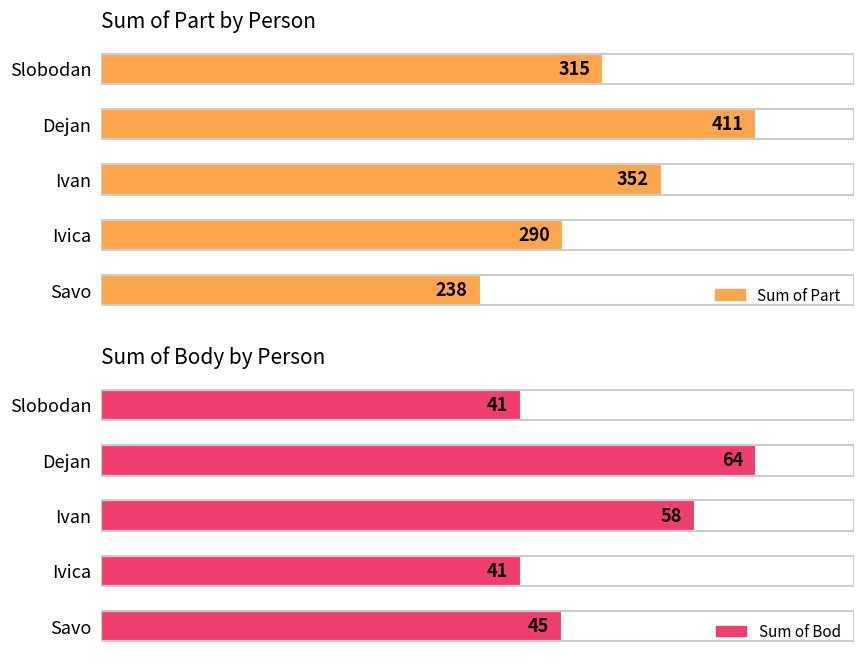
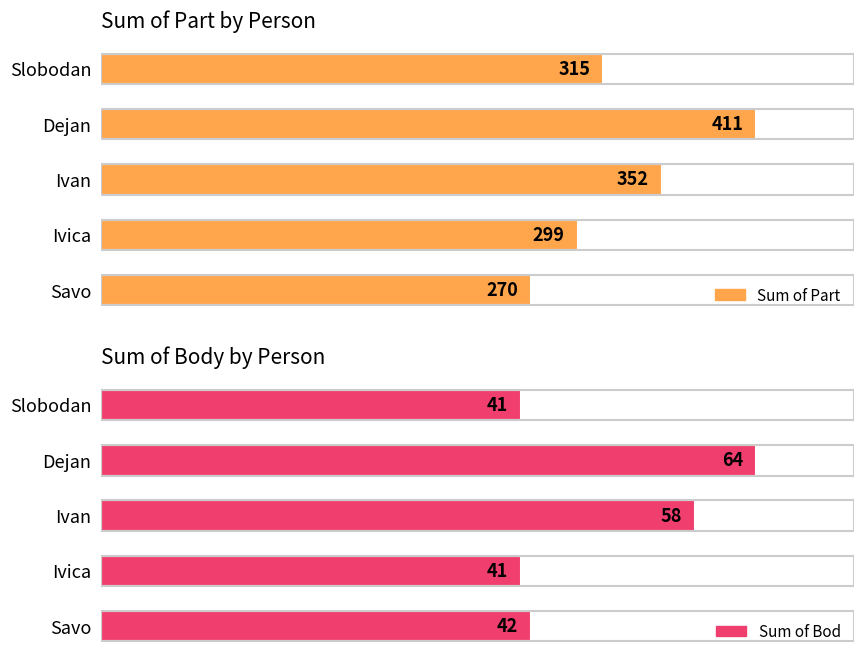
  {
    "Sum of Part by Person": {
      "Slobodan": 315,
      "Dejan": 411,
      "Ivan": 352,
-     "Ivica": 290,
-     "Savo": 238
+     "Ivica": 299,
+     "Savo": 270
    },
    "Sum of Body by Person": {
      "Slobodan": 41,
      "Dejan": 64,
      "Ivan": 58,
      "Ivica": 41,
-     "Savo": 45
+     "Savo": 42
    }
  }
